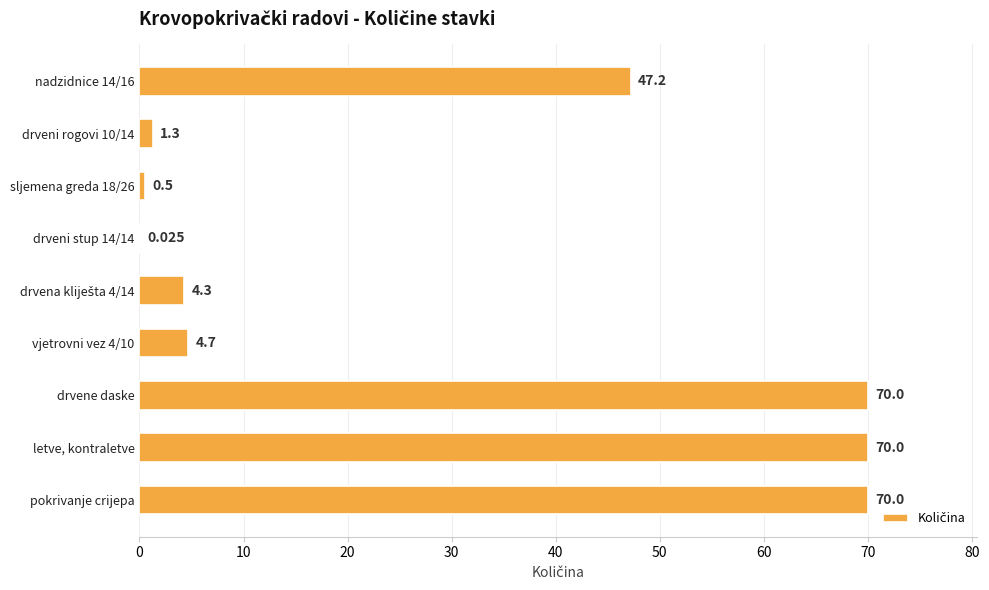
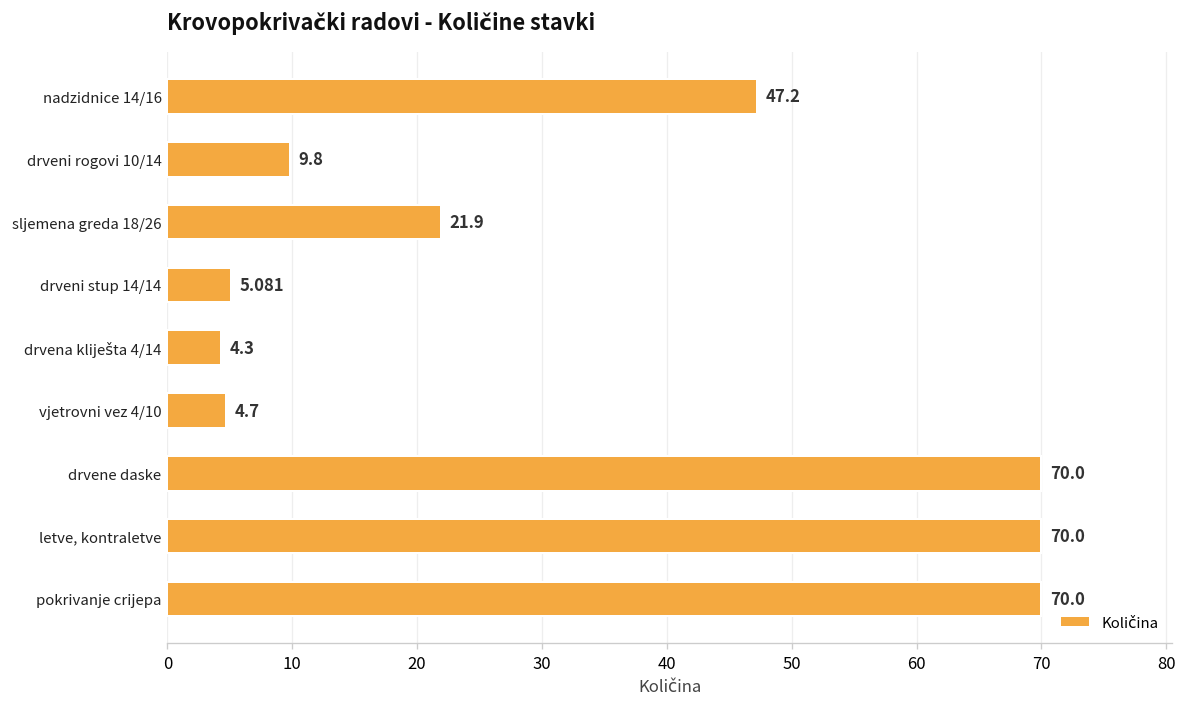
  {
    "nadzidnice 14/16": 47.2,
-   "drveni rogovi 10/14": 1.3,
-   "sljemena greda 18/26": 0.5,
-   "drveni stup 14/14": 0.025,
+   "drveni rogovi 10/14": 9.8,
+   "sljemena greda 18/26": 21.9,
+   "drveni stup 14/14": 5.081,
    "drvena kliješta 4/14": 4.3,
    "vjetrovni vez 4/10": 4.7,
    "drvene daske": 70.0,
    "letve, kontraletve": 70.0,
    "pokrivanje crijepa": 70.0
  }
